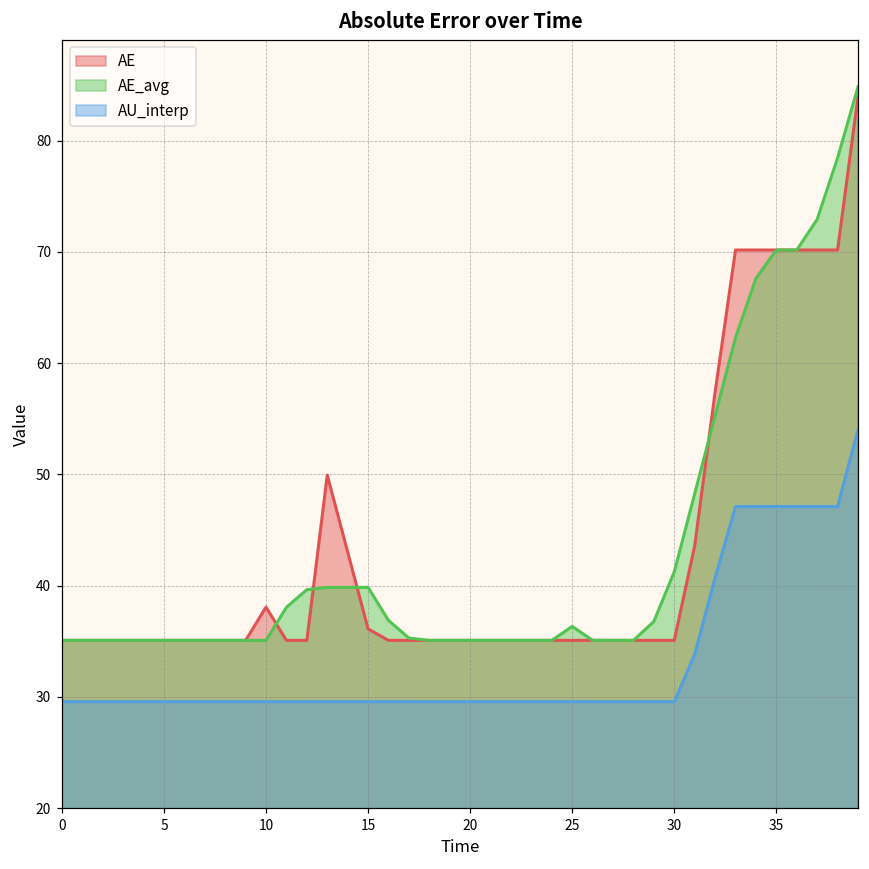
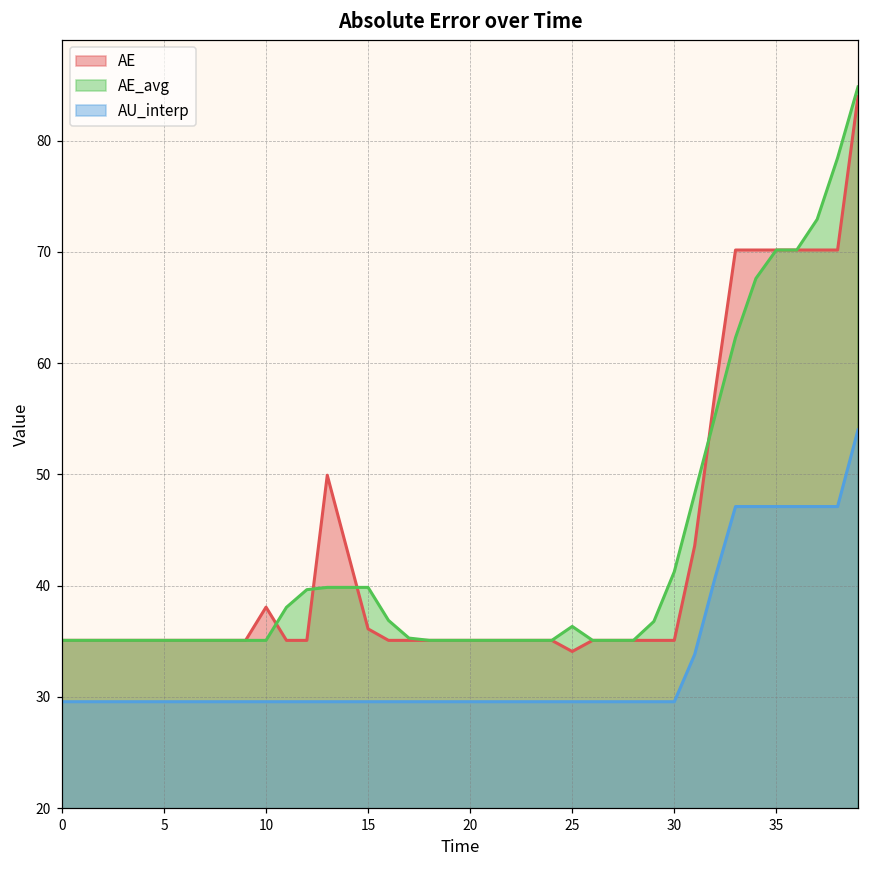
  {
    "AE": {
      "10": 38.1,
      "15": 36.1,
-     "25": 35.1,
+     "25": 34.1,
      "30": 35.1
    },
    "AE_avg": {
      "10": 35.1,
      "15": 39.8,
      "25": 36.3,
      "30": 41.2
    },
    "AU_interp": {
      "0": 29.6,
      "5": 29.6,
      "10": 29.6,
      "15": 29.6,
      "20": 29.6,
      "25": 29.6,
      "30": 29.6,
      "35": 47.1
    }
  }
